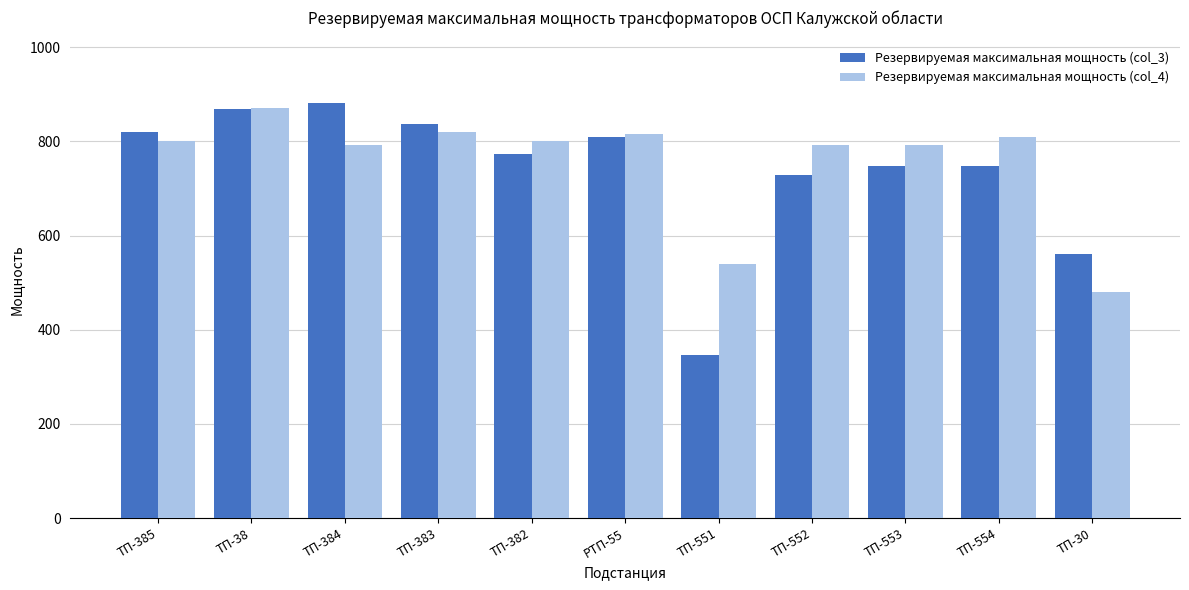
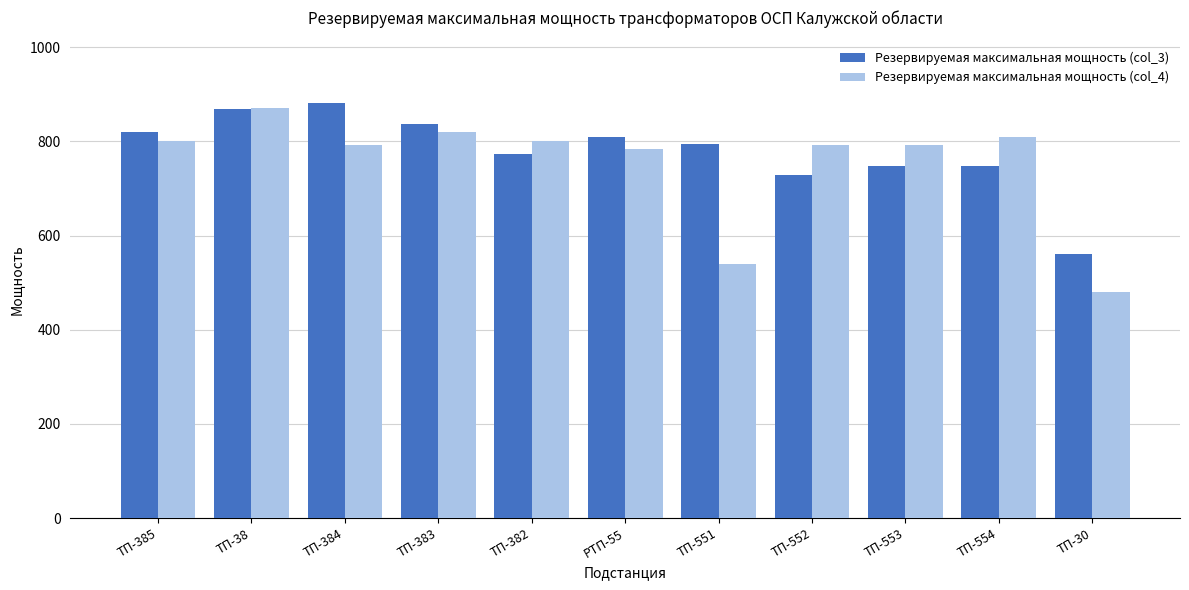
  {
    "Резервируемая максимальная мощность (col_3)": {
      "ТП-385": 820,
      "ТП-38": 870,
      "ТП-384": 880,
      "ТП-383": 840,
      "ТП-382": 770,
      "РТП-55": 810,
-     "ТП-551": 350,
+     "ТП-551": 790,
      "ТП-552": 730,
      "ТП-553": 750,
      "ТП-554": 750,
      "ТП-30": 560
    },
    "Резервируемая максимальная мощность (col_4)": {
      "ТП-385": 800,
      "ТП-38": 870,
      "ТП-384": 790,
      "ТП-383": 820,
      "ТП-382": 800,
-     "РТП-55": 820,
+     "РТП-55": 780,
      "ТП-551": 540,
      "ТП-552": 790,
      "ТП-553": 790,
      "ТП-554": 810,
      "ТП-30": 480
    }
  }
